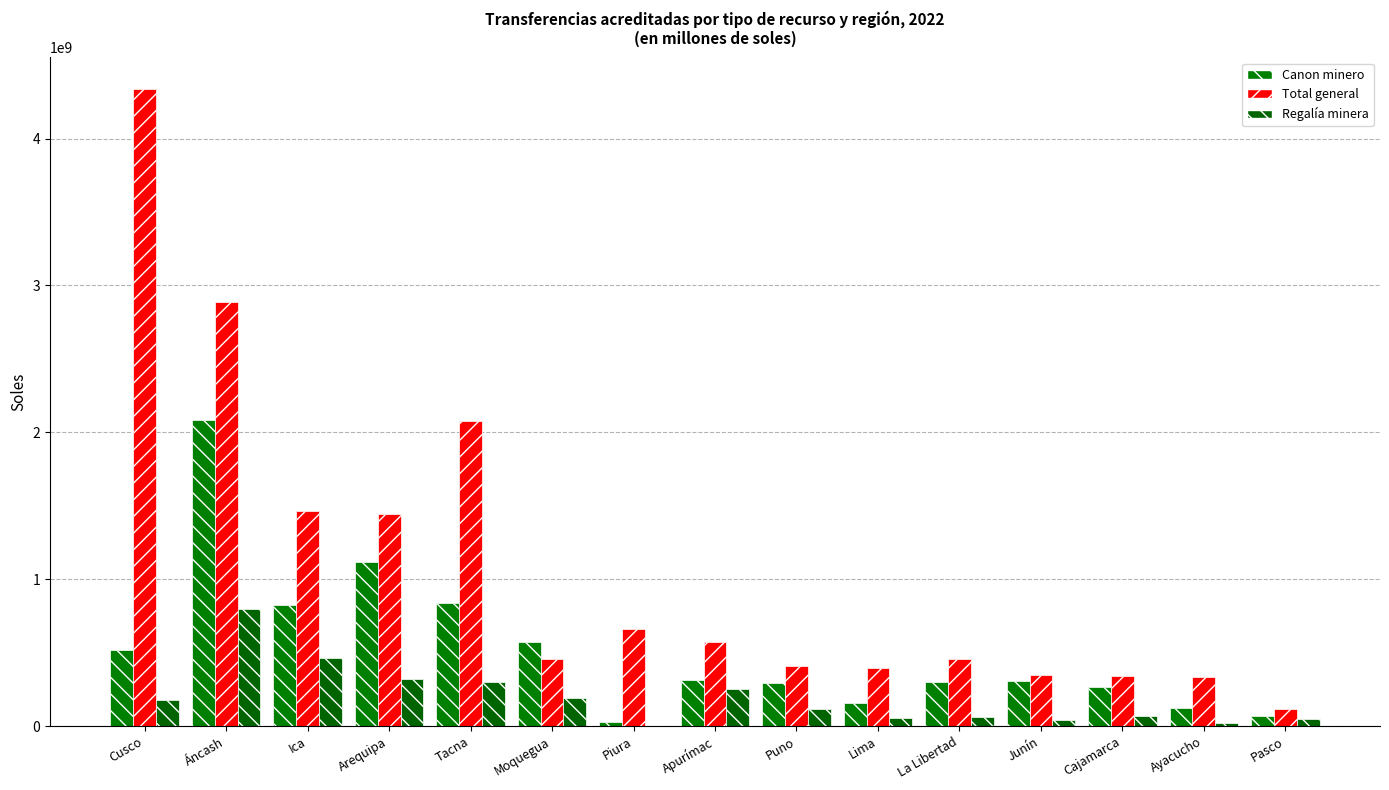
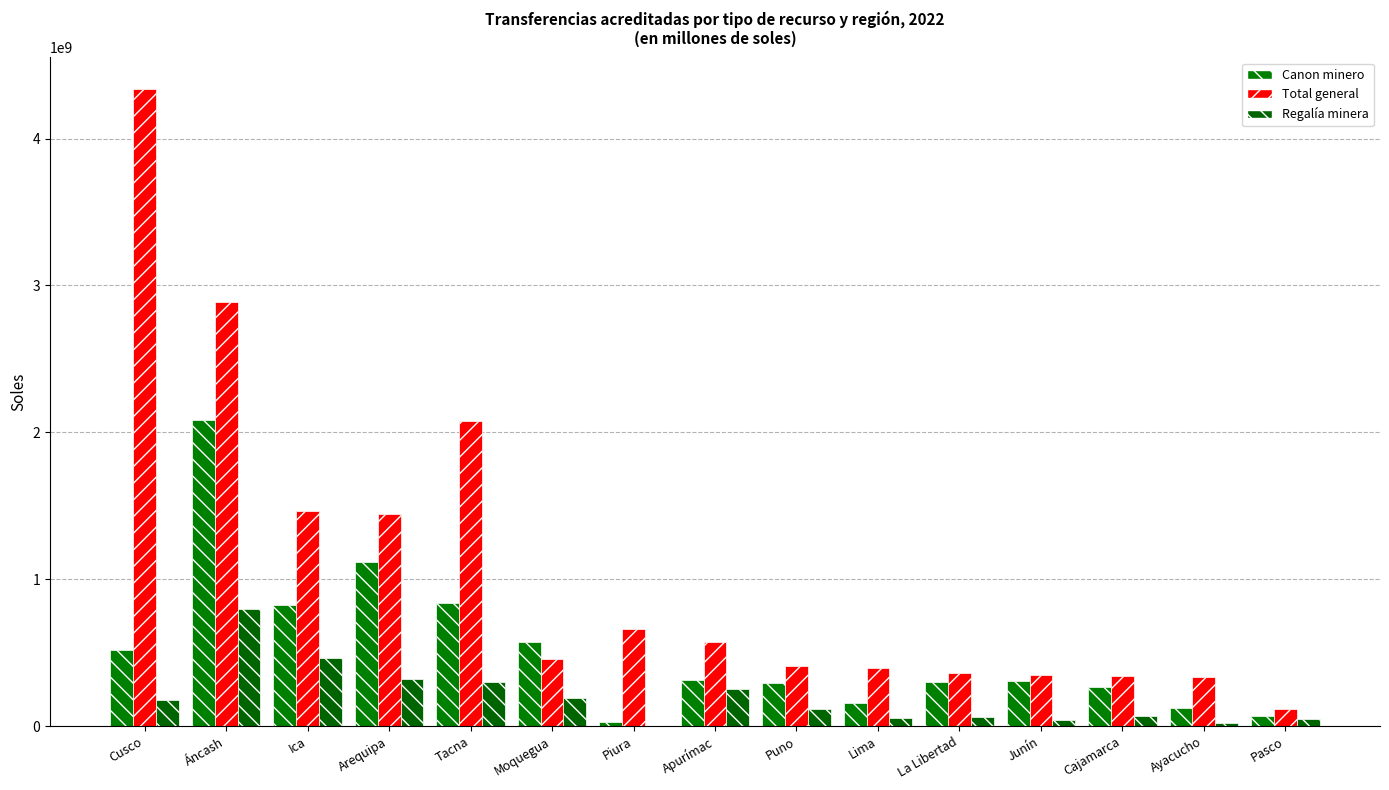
  {
    "Total general": {
      "Cusco": 4340000000,
      "Áncash": 2880000000,
      "Ica": 1470000000,
      "Arequipa": 1440000000,
      "Tacna": 2080000000,
      "Moquegua": 460000000,
      "Piura": 660000000,
      "Apurímac": 570000000,
      "Puno": 410000000,
      "Lima": 400000000,
-     "La Libertad": 460000000,
+     "La Libertad": 360000000,
      "Junín": 350000000,
      "Cajamarca": 340000000,
      "Ayacucho": 340000000,
      "Pasco": 120000000
    }
  }
